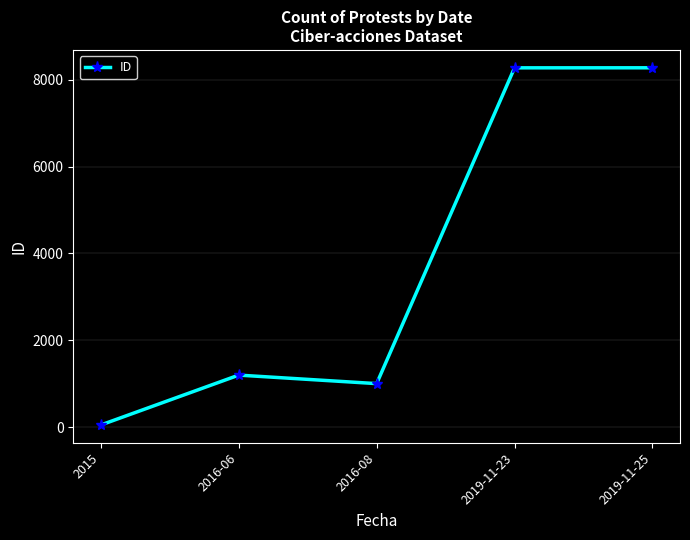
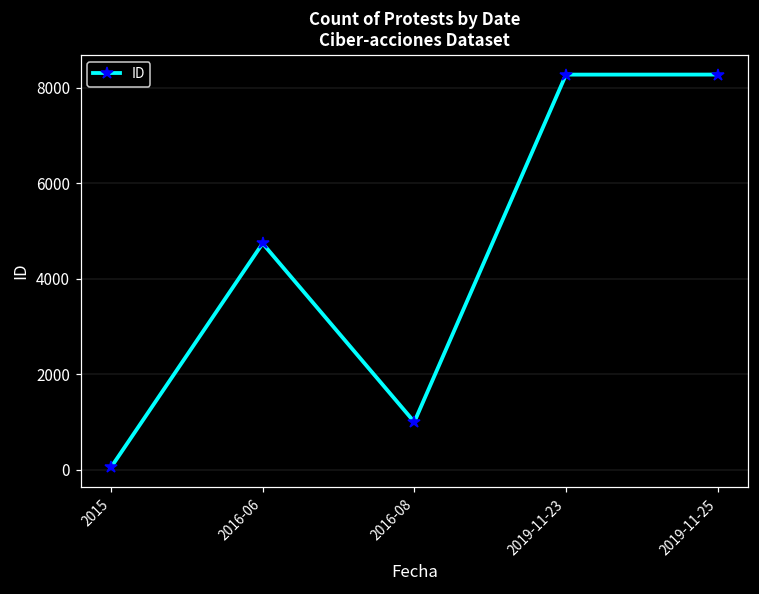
  {
    "2015": 0,
-   "2016-06": 1200,
+   "2016-06": 4700,
    "2016-08": 1000,
    "2019-11-23": 8300,
    "2019-11-25": 8300
  }
